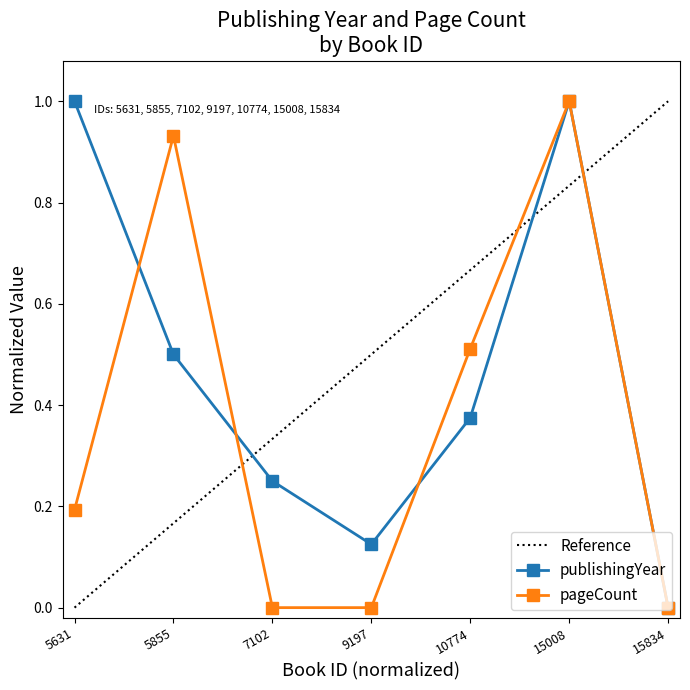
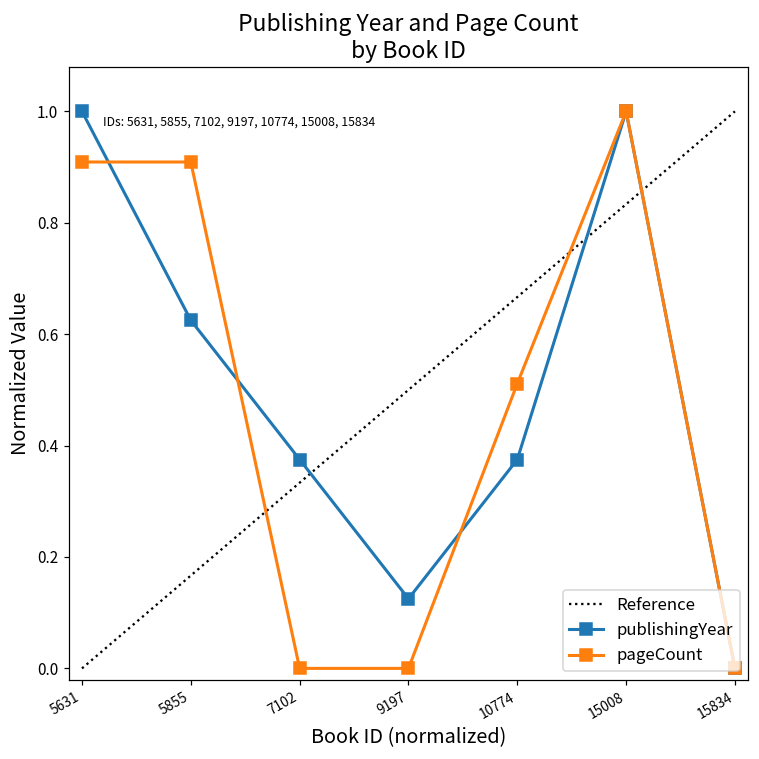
  {
    "Reference": {
      "5631": 0.00,
      "15834": 1.00
    },
    "publishingYear": {
-     "5855": 0.50,
-     "7102": 0.25,
+     "5855": 0.63,
+     "7102": 0.38,
      "9197": 0.13,
      "10774": 0.38
    },
    "pageCount": {
-     "5631": 0.19,
-     "5855": 0.93,
+     "5631": 0.91,
+     "5855": 0.91,
      "7102": 0.00,
      "9197": 0.00,
      "10774": 0.51
    }
  }
